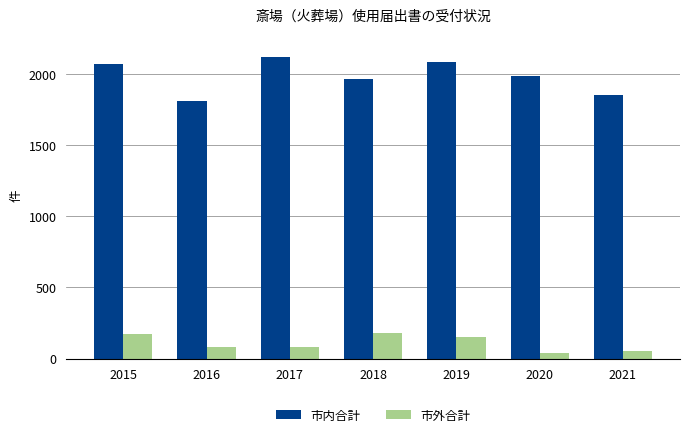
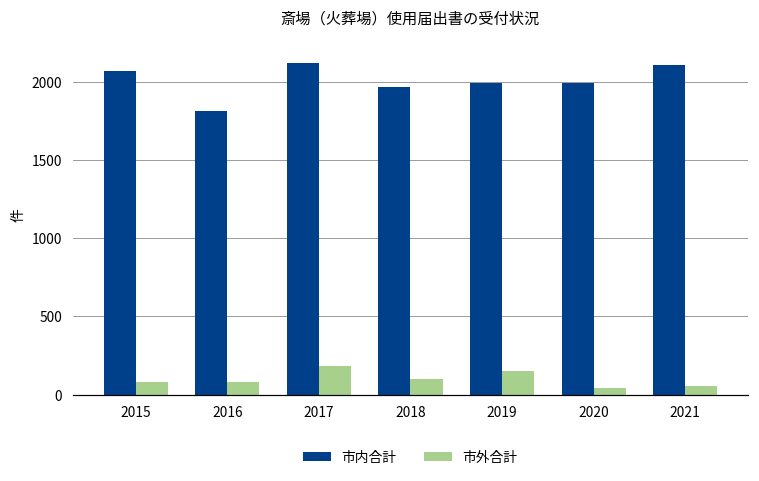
  {
    "市内合計": {
      "2015": 2070,
      "2016": 1810,
      "2017": 2120,
      "2018": 1970,
-     "2019": 2080,
+     "2019": 1990,
      "2020": 1990,
-     "2021": 1850
+     "2021": 2110
    },
    "市外合計": {
-     "2015": 170,
+     "2015": 80,
      "2016": 80,
-     "2017": 80,
-     "2018": 180,
+     "2017": 180,
+     "2018": 100,
      "2019": 150,
      "2020": 40,
      "2021": 50
    }
  }
